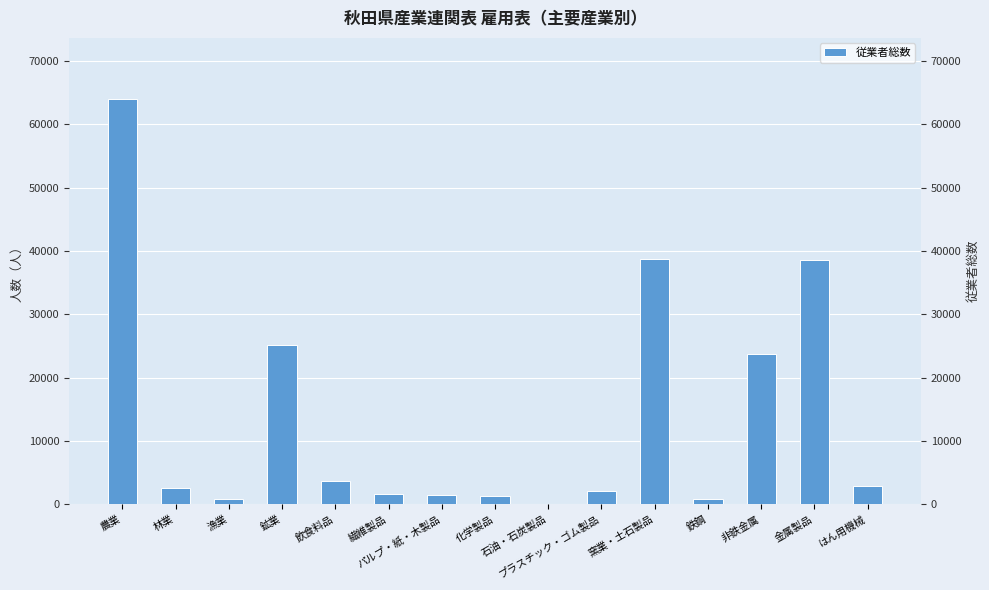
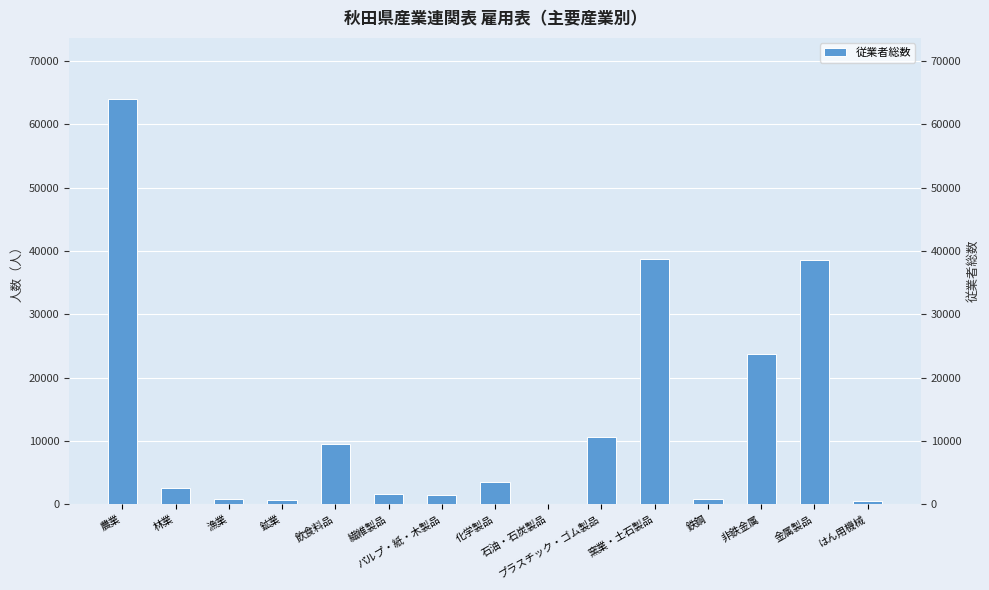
  {
    "農業": 64000,
    "林業": 3000,
    "漁業": 1000,
-   "鉱業": 25000,
-   "飲食料品": 4000,
+   "鉱業": 1000,
+   "飲食料品": 10000,
    "繊維製品": 2000,
    "パルプ・紙・木製品": 1000,
-   "化学製品": 1000,
-   "プラスチック・ゴム製品": 2000,
+   "化学製品": 4000,
+   "プラスチック・ゴム製品": 11000,
    "窯業・土石製品": 39000,
    "鉄鋼": 1000,
    "非鉄金属": 24000,
    "金属製品": 39000,
-   "はん用機械": 3000
+   "はん用機械": 1000
  }
